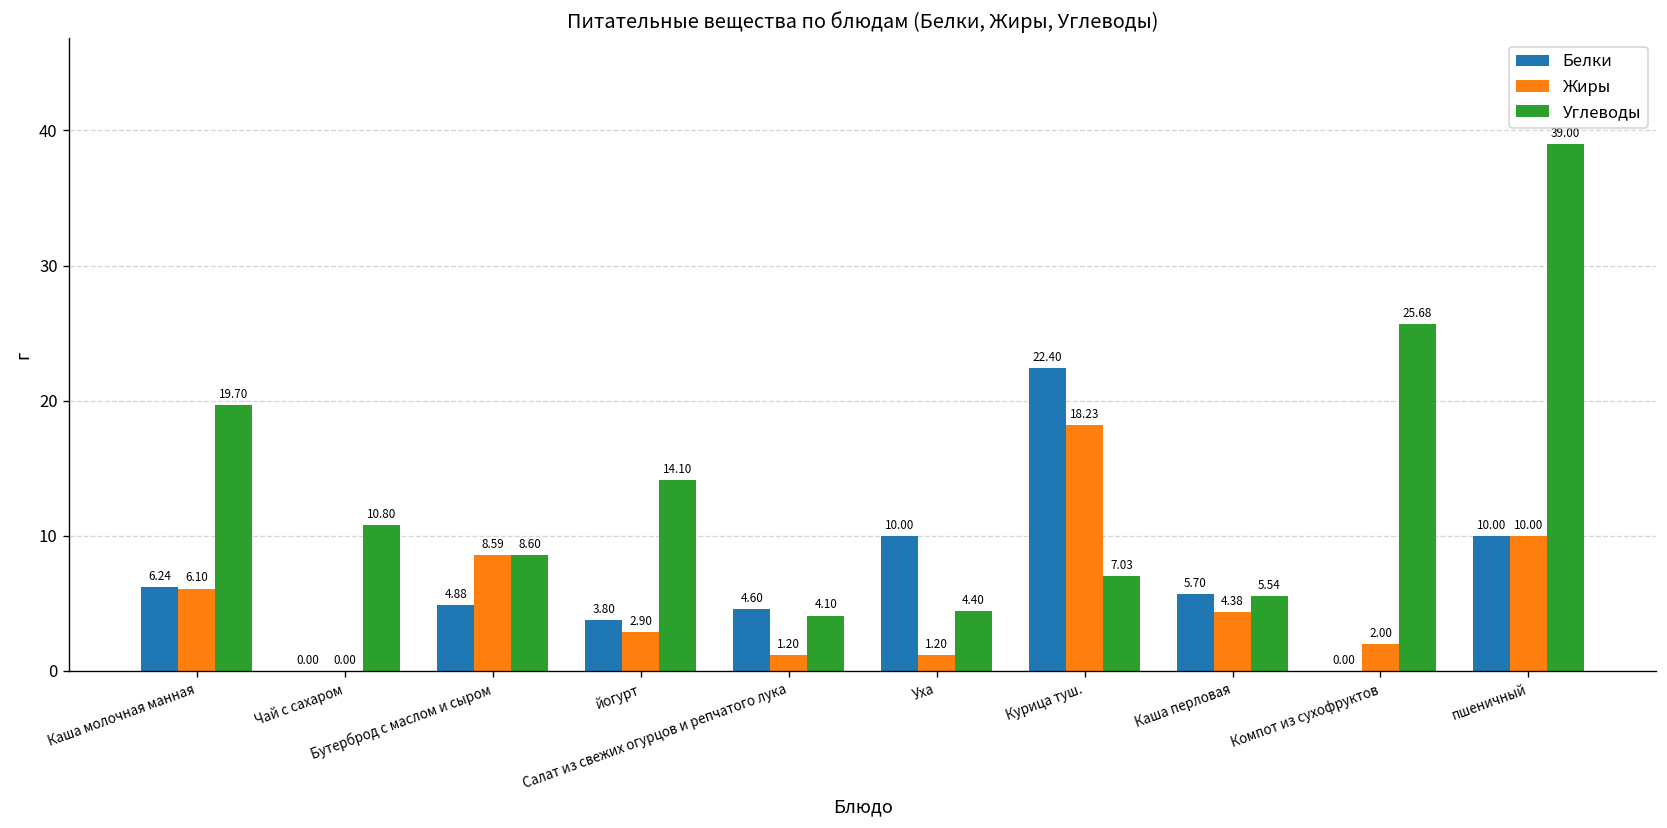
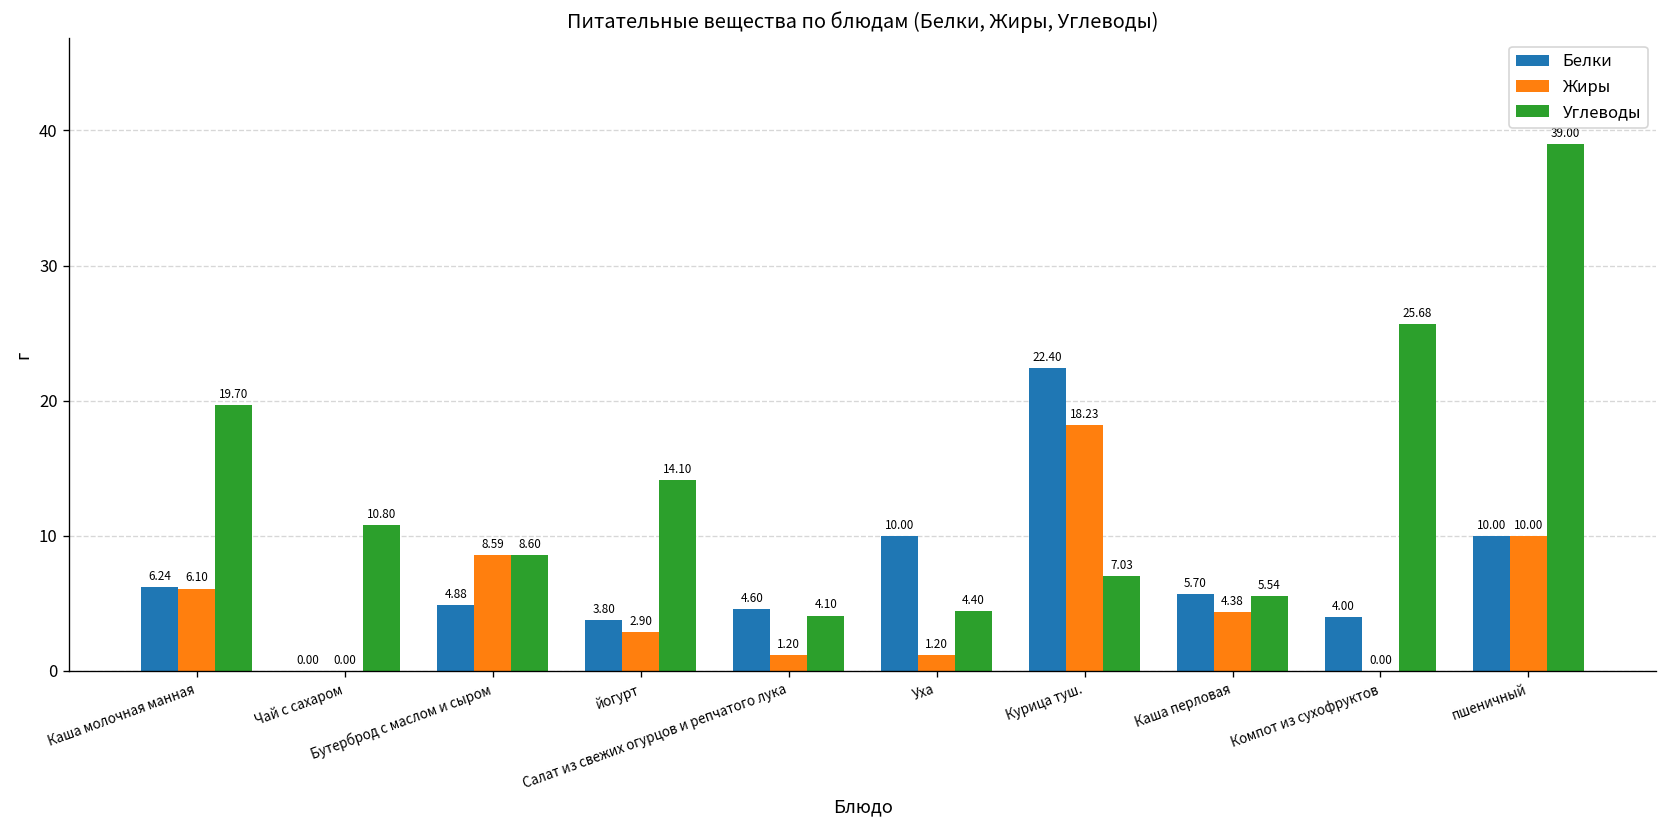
  {
    "Белки": {
      "Каша молочная манная": 6.24,
      "Чай с сахаром": 0.00,
      "Бутерброд с маслом и сыром": 4.88,
      "йогурт": 3.80,
      "Салат из свежих огурцов и репчатого лука": 4.60,
      "Уха": 10.00,
      "Курица туш.": 22.40,
      "Каша перловая": 5.70,
-     "Компот из сухофруктов": 0.00,
+     "Компот из сухофруктов": 4.00,
      "пшеничный": 10.00
    },
    "Жиры": {
      "Каша молочная манная": 6.10,
      "Чай с сахаром": 0.00,
      "Бутерброд с маслом и сыром": 8.59,
      "йогурт": 2.90,
      "Салат из свежих огурцов и репчатого лука": 1.20,
      "Уха": 1.20,
      "Курица туш.": 18.23,
      "Каша перловая": 4.38,
-     "Компот из сухофруктов": 2.00,
+     "Компот из сухофруктов": 0.00,
      "пшеничный": 10.00
    },
    "Углеводы": {
      "Каша молочная манная": 19.70,
      "Чай с сахаром": 10.80,
      "Бутерброд с маслом и сыром": 8.60,
      "йогурт": 14.10,
      "Салат из свежих огурцов и репчатого лука": 4.10,
      "Уха": 4.40,
      "Курица туш.": 7.03,
      "Каша перловая": 5.54,
      "Компот из сухофруктов": 25.68,
      "пшеничный": 39.00
    }
  }
